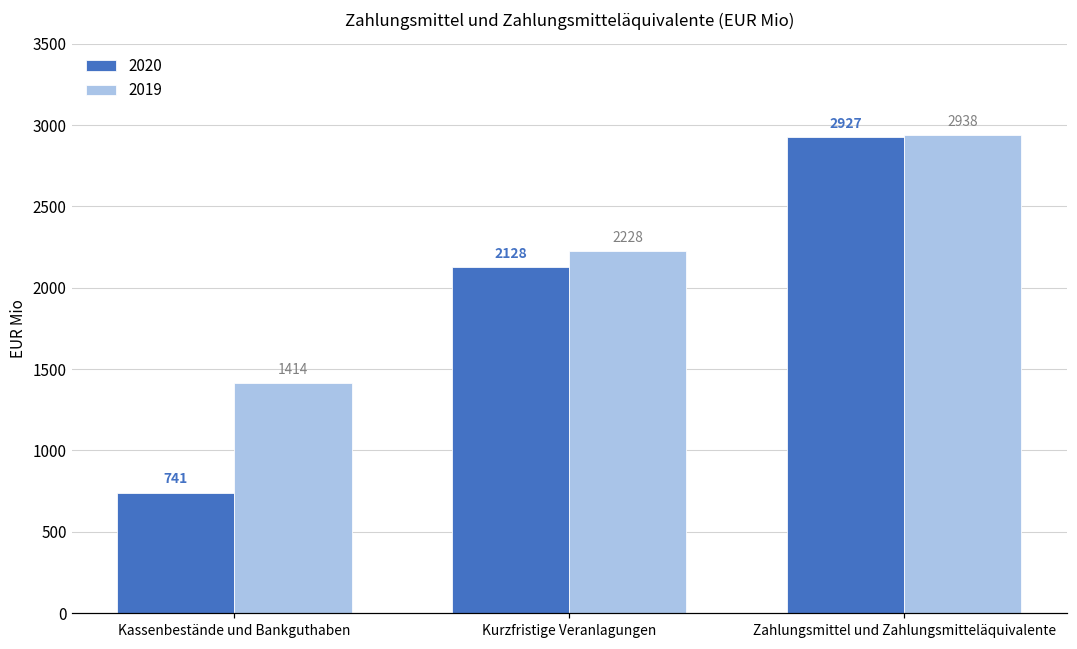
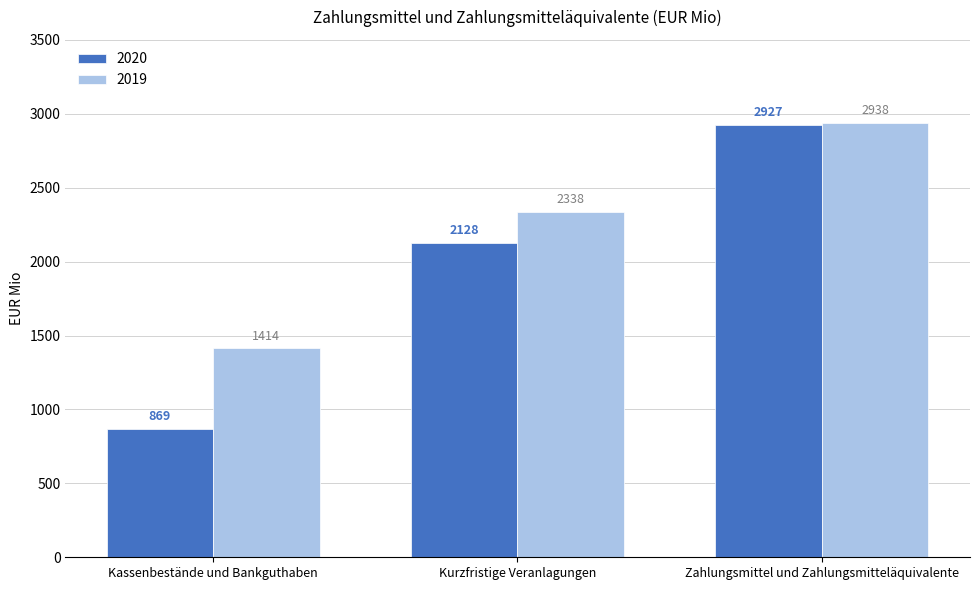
  {
    "2020": {
-     "Kassenbestände und Bankguthaben": 741,
+     "Kassenbestände und Bankguthaben": 869,
      "Kurzfristige Veranlagungen": 2128,
      "Zahlungsmittel und Zahlungsmitteläquivalente": 2927
    },
    "2019": {
      "Kassenbestände und Bankguthaben": 1414,
-     "Kurzfristige Veranlagungen": 2228,
+     "Kurzfristige Veranlagungen": 2338,
      "Zahlungsmittel und Zahlungsmitteläquivalente": 2938
    }
  }
